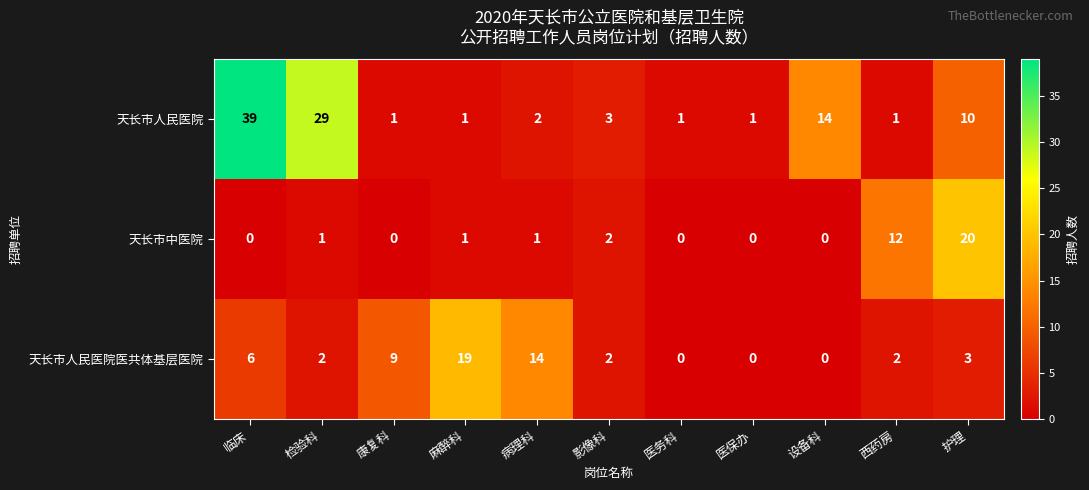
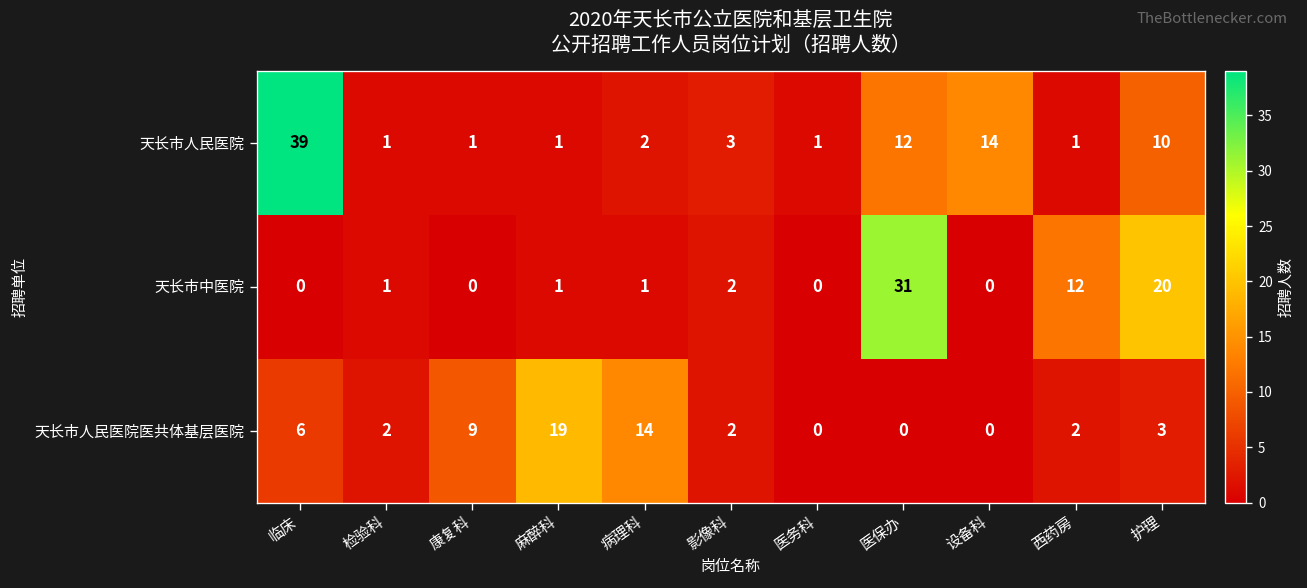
  {
    "天长市人民医院": {
      "临床": 39,
-     "检验科": 29,
+     "检验科": 1,
      "康复科": 1,
      "麻醉科": 1,
      "病理科": 2,
      "影像科": 3,
      "医务科": 1,
-     "医保办": 1,
+     "医保办": 12,
      "设备科": 14,
      "西药房": 1,
      "护理": 10
    },
    "天长市中医院": {
      "临床": 0,
      "检验科": 1,
      "康复科": 0,
      "麻醉科": 1,
      "病理科": 1,
      "影像科": 2,
      "医务科": 0,
-     "医保办": 0,
+     "医保办": 31,
      "设备科": 0,
      "西药房": 12,
      "护理": 20
    },
    "天长市人民医院医共体基层医院": {
      "临床": 6,
      "检验科": 2,
      "康复科": 9,
      "麻醉科": 19,
      "病理科": 14,
      "影像科": 2,
      "医务科": 0,
      "医保办": 0,
      "设备科": 0,
      "西药房": 2,
      "护理": 3
    }
  }
